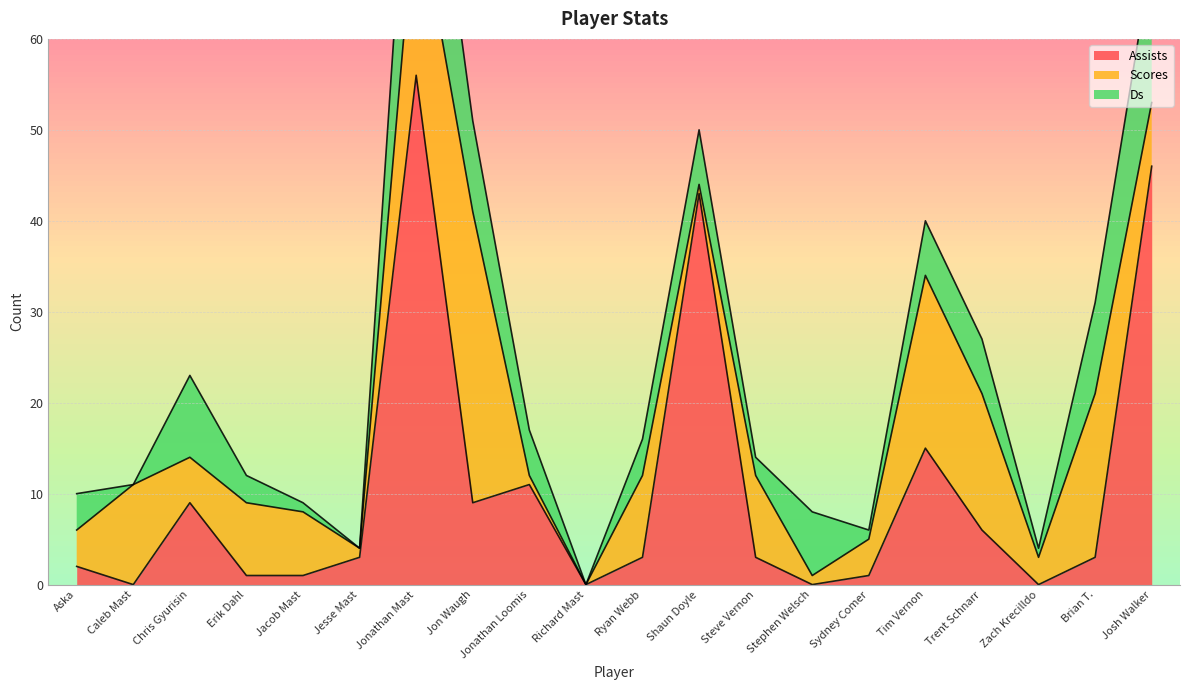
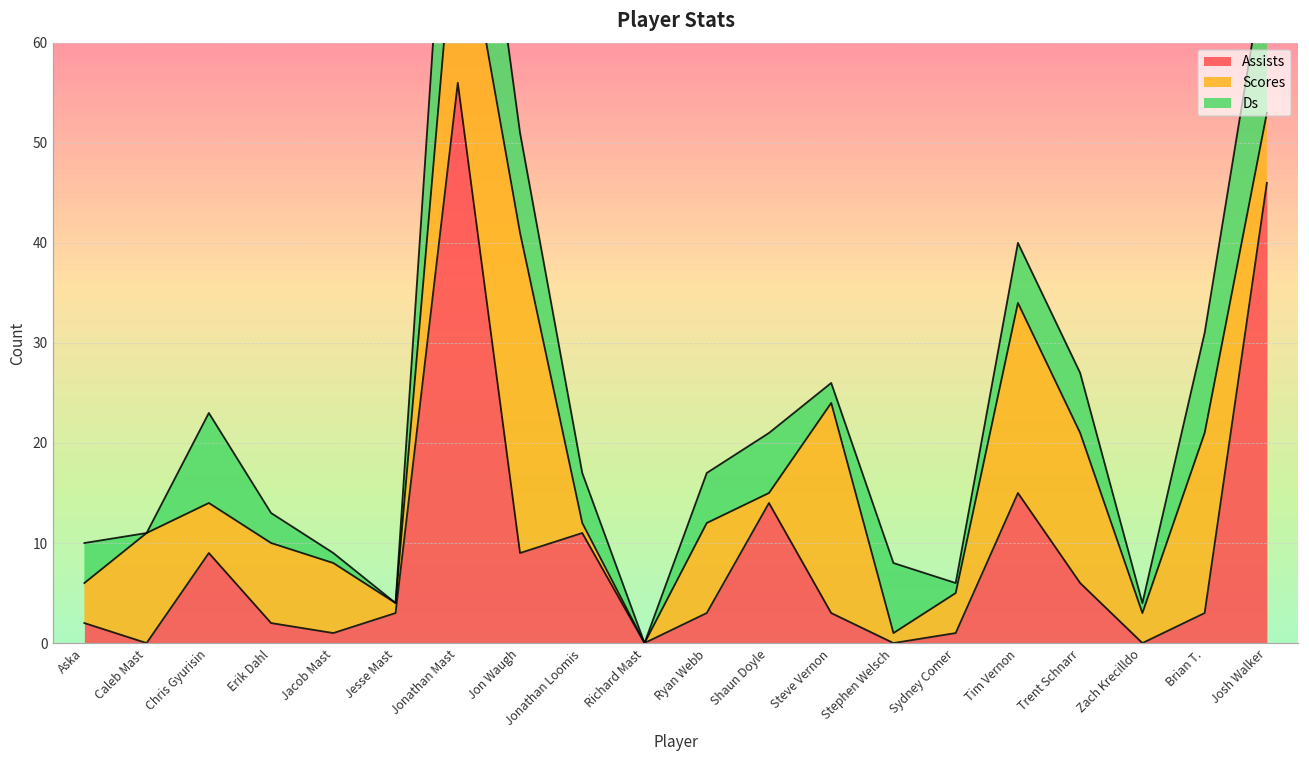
  {
    "Assists": {
      "Aska": 2,
      "Caleb Mast": 0,
      "Chris Gyurisin": 9,
-     "Erik Dahl": 1,
+     "Erik Dahl": 2,
      "Jacob Mast": 1,
      "Jesse Mast": 3,
      "Jonathan Mast": 56,
      "Jon Waugh": 9,
      "Jonathan Loomis": 11,
      "Ryan Webb": 3,
-     "Shaun Doyle": 43,
+     "Shaun Doyle": 14,
      "Steve Vernon": 3,
      "Stephen Welsch": 0,
      "Sydney Comer": 1,
      "Tim Vernon": 15,
      "Trent Schnarr": 6,
      "Zach Krecilldo": 0,
      "Brian T.": 3,
      "Josh Walker": 46
    },
    "Scores": {
      "Aska": 4,
      "Chris Gyurisin": 5,
      "Erik Dahl": 8,
      "Jacob Mast": 7,
      "Jon Waugh": 32,
      "Jonathan Loomis": 1,
      "Ryan Webb": 9,
      "Shaun Doyle": 1,
-     "Steve Vernon": 9,
+     "Steve Vernon": 21,
      "Stephen Welsch": 1,
      "Sydney Comer": 4,
      "Tim Vernon": 19,
      "Trent Schnarr": 15,
      "Zach Krecilldo": 3,
      "Brian T.": 18
    },
    "Ds": {
      "Aska": 4,
      "Chris Gyurisin": 9,
      "Erik Dahl": 3,
      "Jacob Mast": 1,
      "Jon Waugh": 10,
      "Jonathan Loomis": 5,
-     "Ryan Webb": 4,
+     "Ryan Webb": 5,
      "Shaun Doyle": 6,
      "Steve Vernon": 2,
      "Stephen Welsch": 7,
      "Sydney Comer": 1,
      "Tim Vernon": 6,
      "Trent Schnarr": 6,
      "Zach Krecilldo": 1,
      "Brian T.": 10
    }
  }
